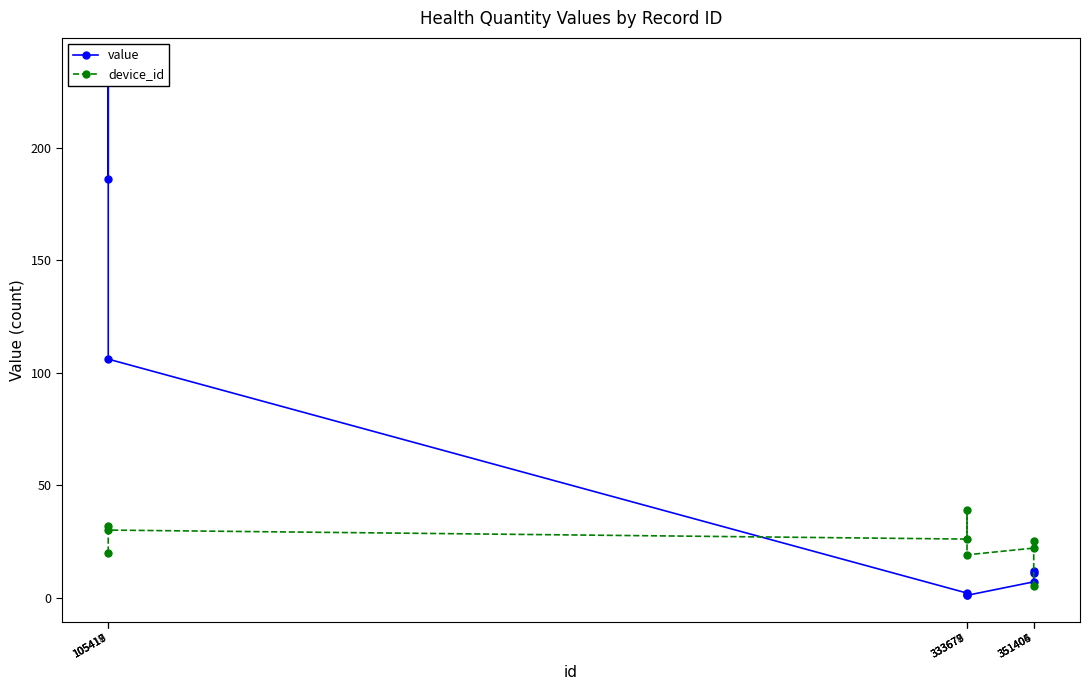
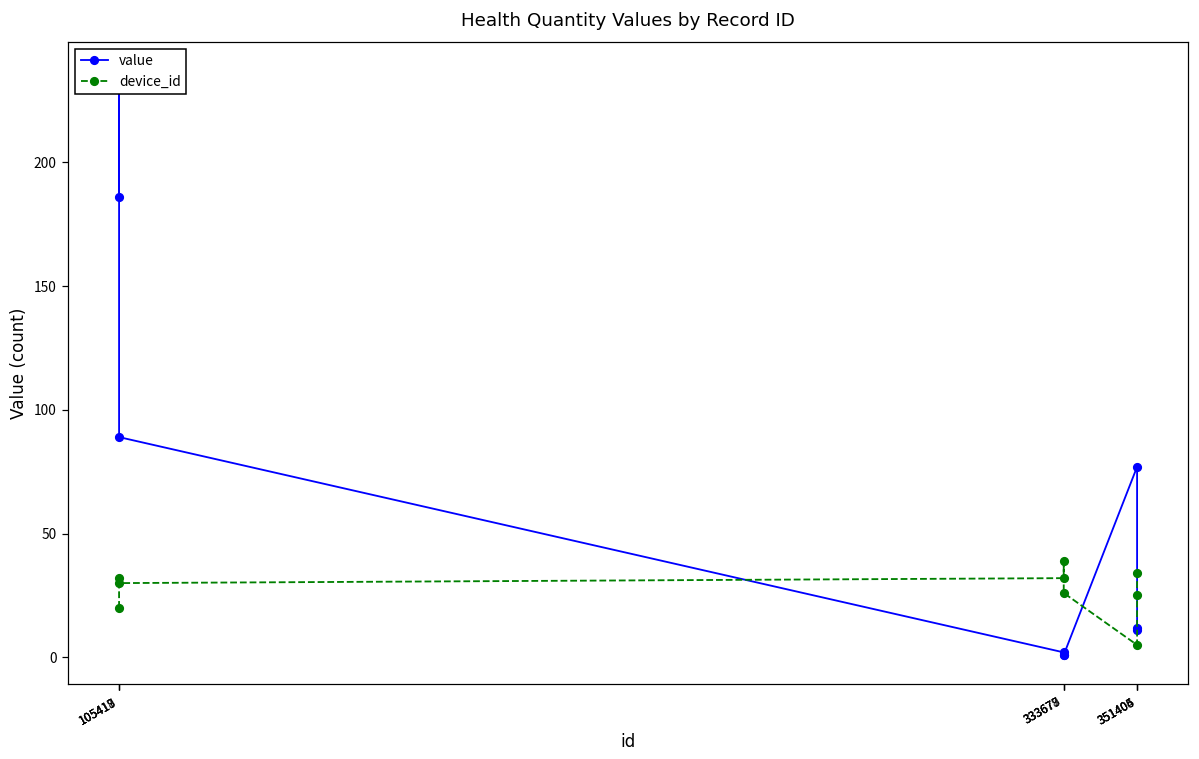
  {
    "value": {
      "105417": 186,
-     "105419": 106,
+     "105419": 89,
      "333677": 2,
      "333678": 1,
      "333679": 1,
-     "351404": 7,
+     "351404": 77,
      "351405": 11,
      "351406": 12
    },
    "device_id": {
      "105417": 20,
      "105418": 32,
      "105419": 30,
-     "333677": 26,
-     "333679": 19,
+     "333677": 32,
+     "333679": 26,
      "333678": 39,
-     "351404": 22,
-     "351406": 5,
+     "351404": 5,
+     "351406": 34,
      "351405": 25
    }
  }
